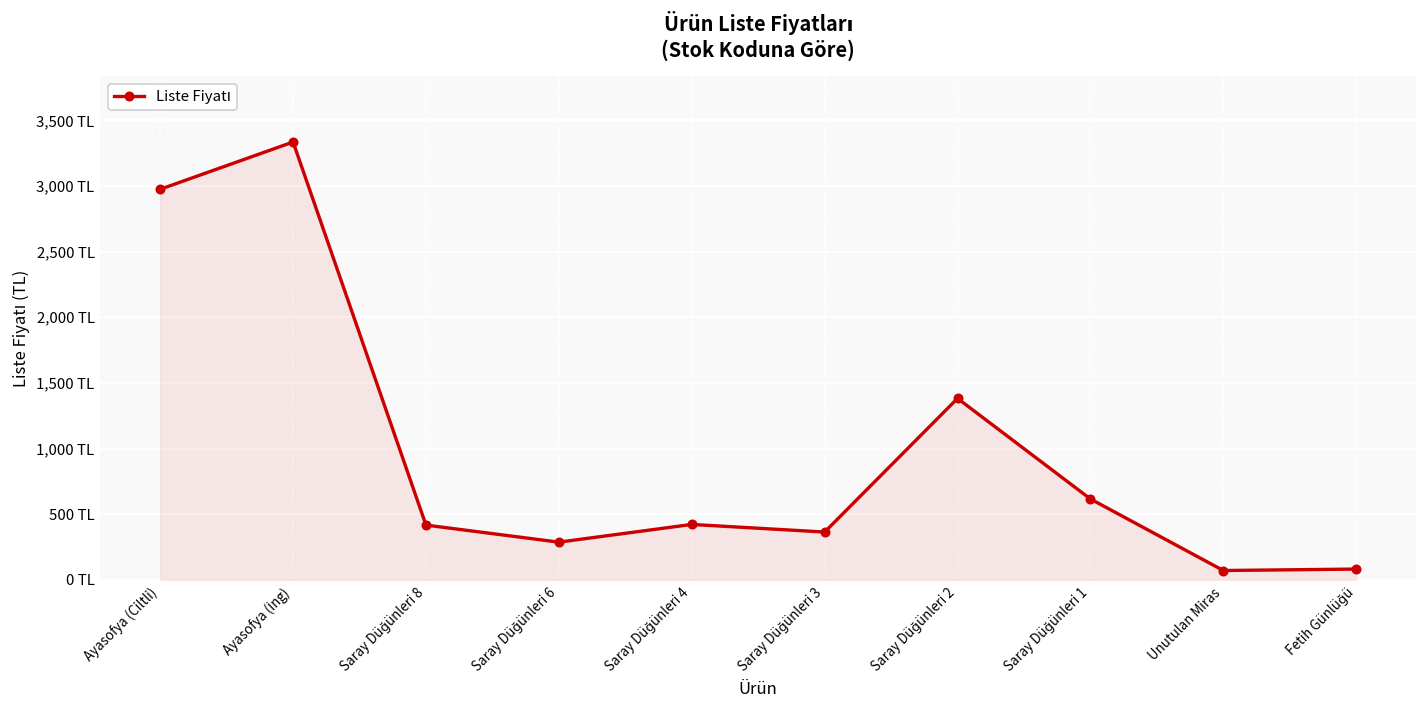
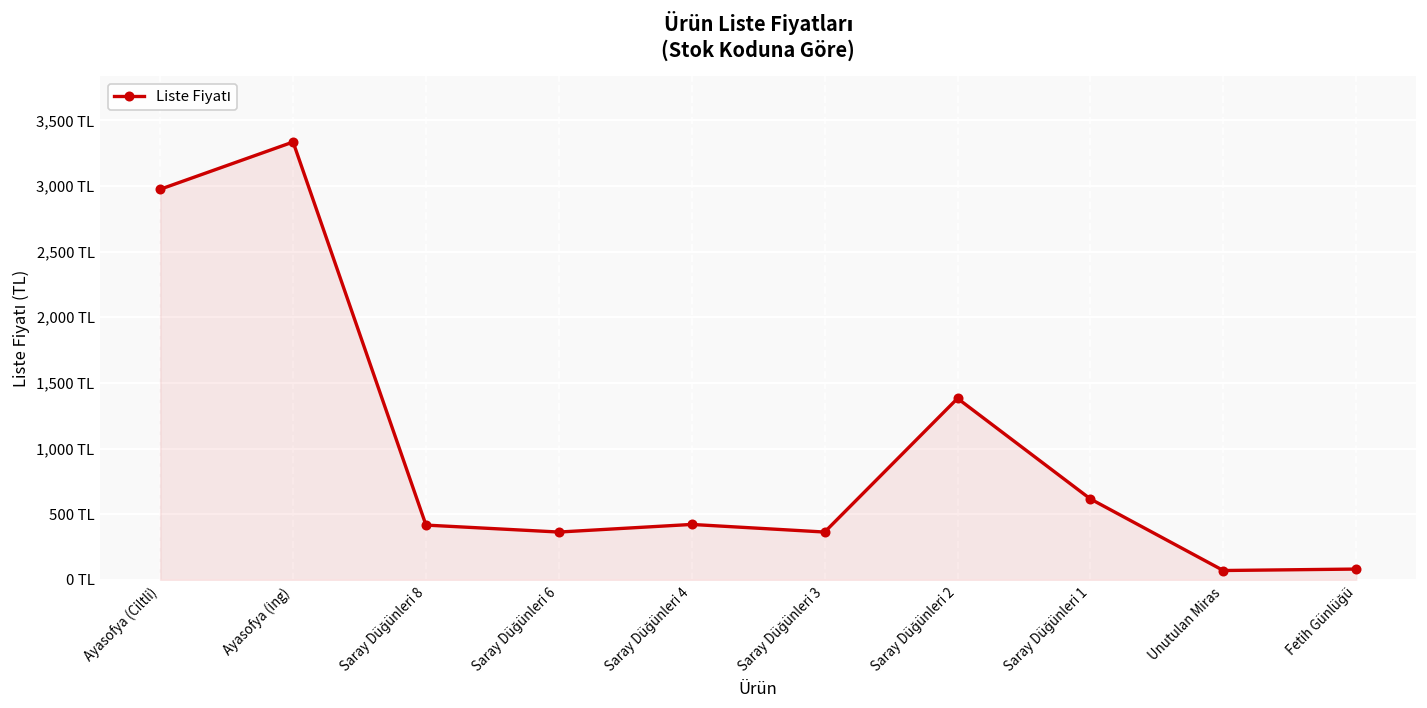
  {
    "Ayasofya (Ciltli)": "2,980 TL",
    "Ayasofya (İng)": "3,340 TL",
    "Saray Düğünleri 8": "420 TL",
-   "Saray Düğünleri 6": "290 TL",
+   "Saray Düğünleri 6": "360 TL",
    "Saray Düğünleri 4": "420 TL",
    "Saray Düğünleri 3": "360 TL",
    "Saray Düğünleri 2": "1,380 TL",
    "Saray Düğünleri 1": "620 TL",
    "Unutulan Miras": "70 TL",
    "Fetih Günlüğü": "80 TL"
  }
